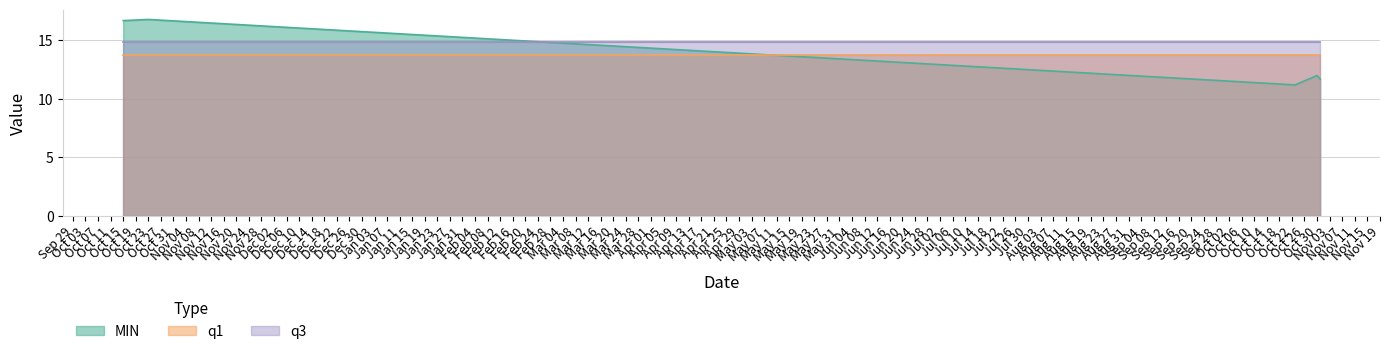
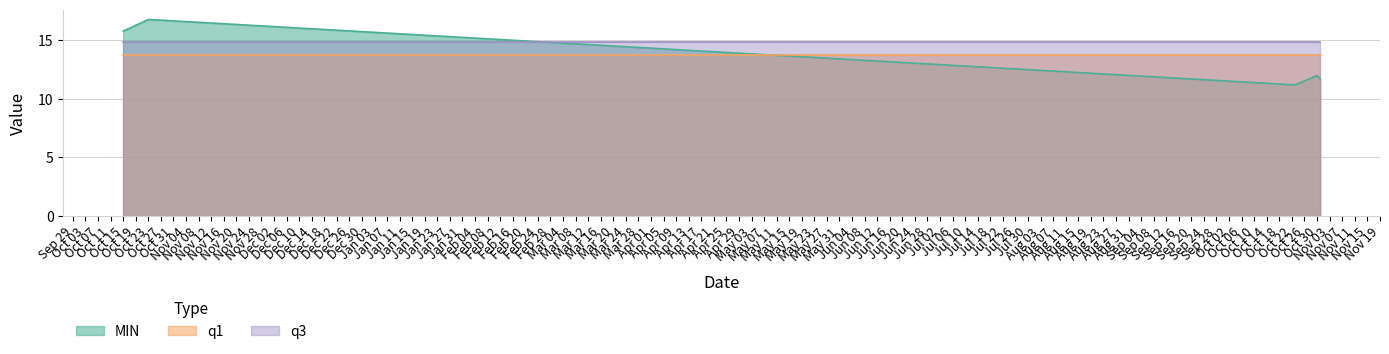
  {
    "MIN": {
-     "Oct 15": 16.7,
+     "Oct 15": 15.8,
      "Oct 23": 16.8,
      "Oct 30": 12.0
    },
    "q1": {
      "Oct 15": 13.8,
      "Oct 23": 13.8,
      "Oct 30": 13.8
    },
    "q3": {
      "Oct 15": 14.9,
      "Oct 23": 14.9,
      "Oct 30": 14.9
    }
  }
